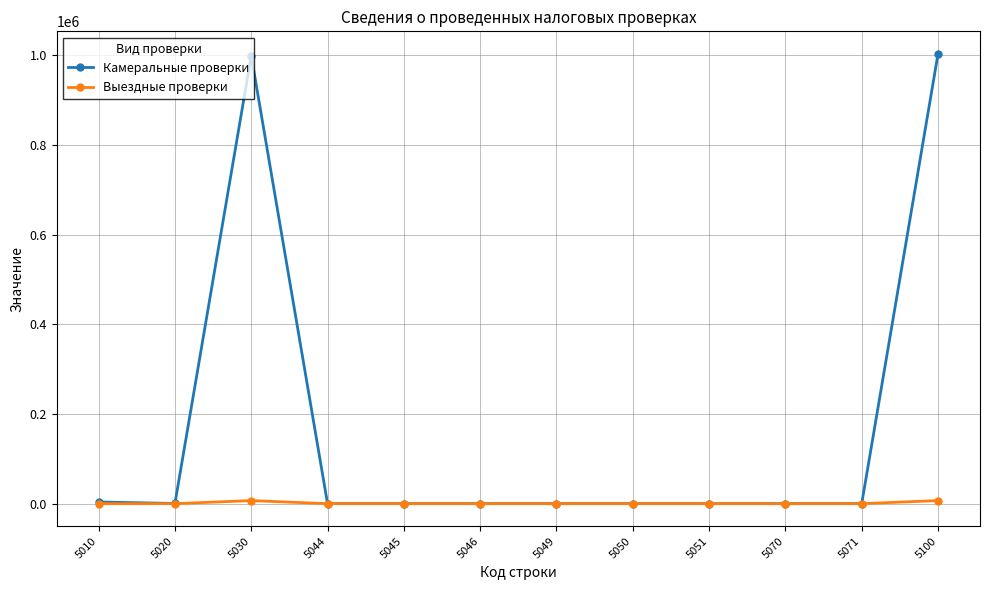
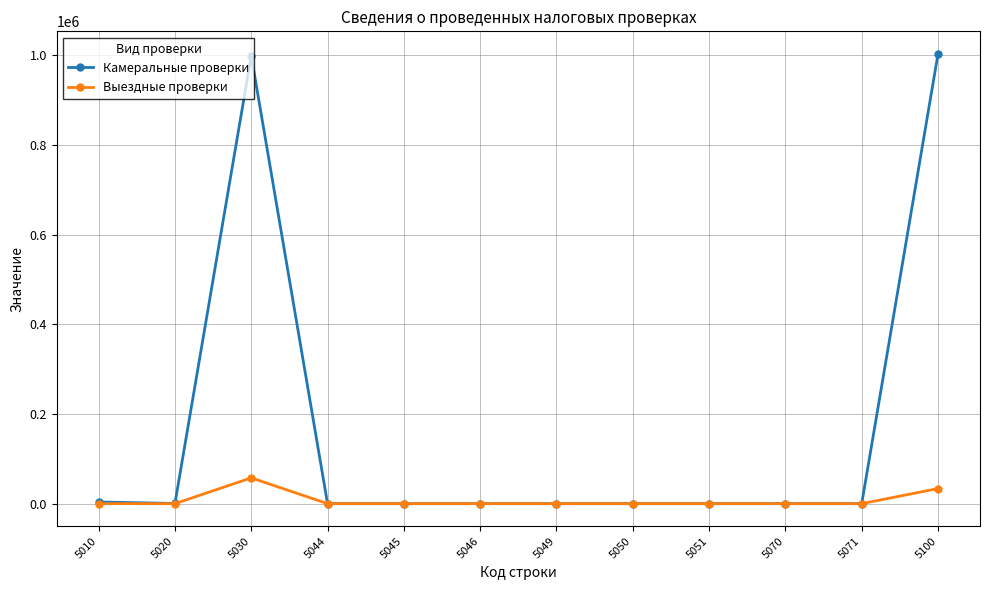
  {
    "Камеральные проверки": {
      "5100": 1000000
    },
    "Выездные проверки": {
-     "5030": 10000,
-     "5100": 10000
+     "5030": 60000,
+     "5100": 30000
    }
  }
